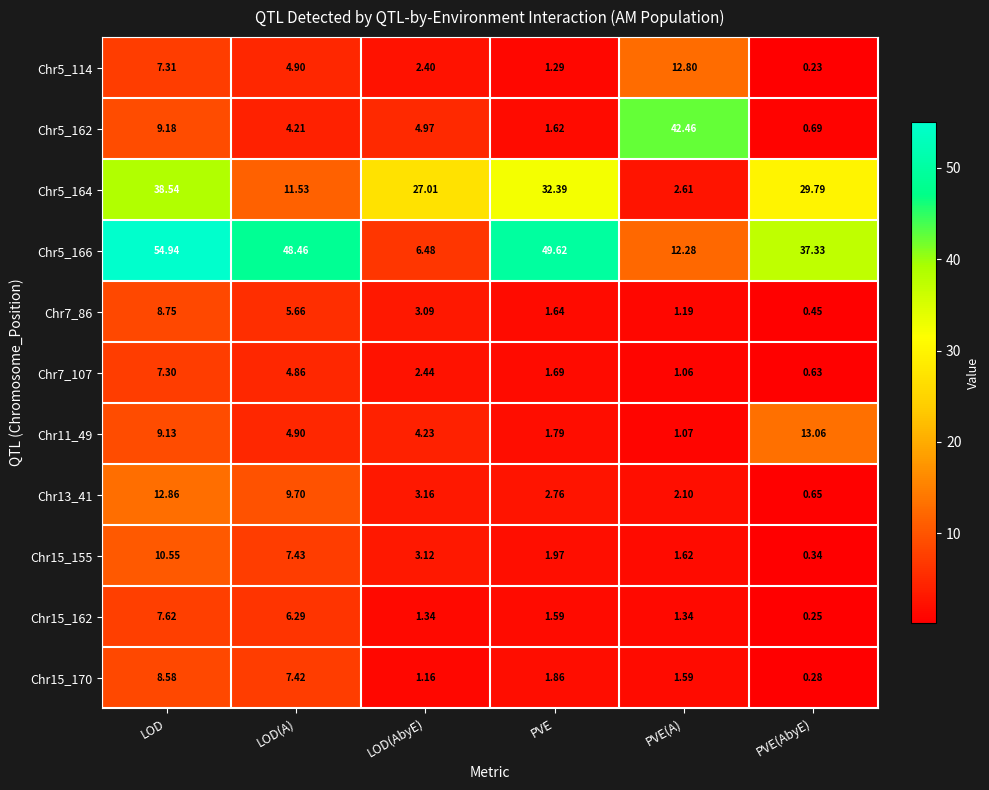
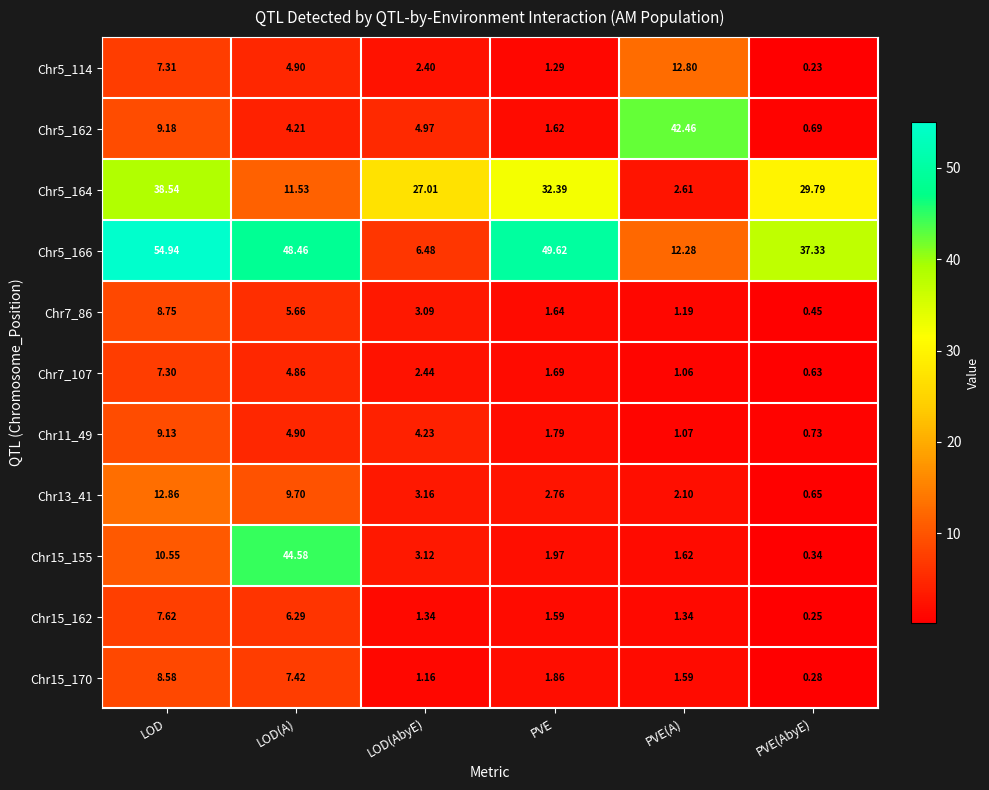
  {
    "Chr5_114": {
      "LOD": 7.31,
      "LOD(A)": 4.90,
      "LOD(AbyE)": 2.40,
      "PVE": 1.29,
      "PVE(A)": 12.80,
      "PVE(AbyE)": 0.23
    },
    "Chr5_162": {
      "LOD": 9.18,
      "LOD(A)": 4.21,
      "LOD(AbyE)": 4.97,
      "PVE": 1.62,
      "PVE(A)": 42.46,
      "PVE(AbyE)": 0.69
    },
    "Chr5_164": {
      "LOD": 38.54,
      "LOD(A)": 11.53,
      "LOD(AbyE)": 27.01,
      "PVE": 32.39,
      "PVE(A)": 2.61,
      "PVE(AbyE)": 29.79
    },
    "Chr5_166": {
      "LOD": 54.94,
      "LOD(A)": 48.46,
      "LOD(AbyE)": 6.48,
      "PVE": 49.62,
      "PVE(A)": 12.28,
      "PVE(AbyE)": 37.33
    },
    "Chr7_86": {
      "LOD": 8.75,
      "LOD(A)": 5.66,
      "LOD(AbyE)": 3.09,
      "PVE": 1.64,
      "PVE(A)": 1.19,
      "PVE(AbyE)": 0.45
    },
    "Chr7_107": {
      "LOD": 7.30,
      "LOD(A)": 4.86,
      "LOD(AbyE)": 2.44,
      "PVE": 1.69,
      "PVE(A)": 1.06,
      "PVE(AbyE)": 0.63
    },
    "Chr11_49": {
      "LOD": 9.13,
      "LOD(A)": 4.90,
      "LOD(AbyE)": 4.23,
      "PVE": 1.79,
      "PVE(A)": 1.07,
-     "PVE(AbyE)": 13.06
+     "PVE(AbyE)": 0.73
    },
    "Chr13_41": {
      "LOD": 12.86,
      "LOD(A)": 9.70,
      "LOD(AbyE)": 3.16,
      "PVE": 2.76,
      "PVE(A)": 2.10,
      "PVE(AbyE)": 0.65
    },
    "Chr15_155": {
      "LOD": 10.55,
-     "LOD(A)": 7.43,
+     "LOD(A)": 44.58,
      "LOD(AbyE)": 3.12,
      "PVE": 1.97,
      "PVE(A)": 1.62,
      "PVE(AbyE)": 0.34
    },
    "Chr15_162": {
      "LOD": 7.62,
      "LOD(A)": 6.29,
      "LOD(AbyE)": 1.34,
      "PVE": 1.59,
      "PVE(A)": 1.34,
      "PVE(AbyE)": 0.25
    },
    "Chr15_170": {
      "LOD": 8.58,
      "LOD(A)": 7.42,
      "LOD(AbyE)": 1.16,
      "PVE": 1.86,
      "PVE(A)": 1.59,
      "PVE(AbyE)": 0.28
    }
  }
